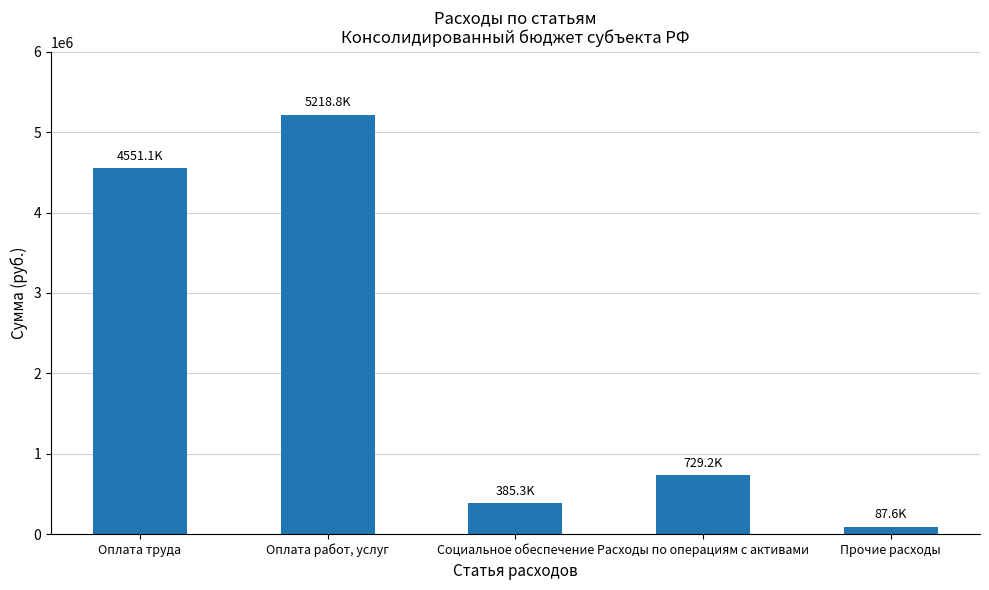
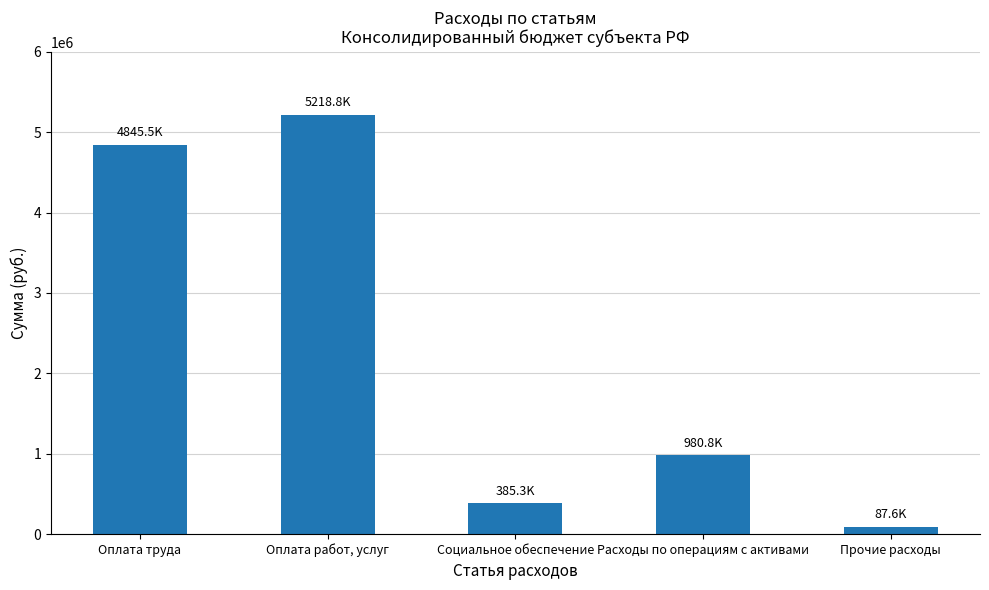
  {
-   "Оплата труда": "4551.1K",
+   "Оплата труда": "4845.5K",
    "Оплата работ, услуг": "5218.8K",
    "Социальное обеспечение": "385.3K",
-   "Расходы по операциям с активами": "729.2K",
+   "Расходы по операциям с активами": "980.8K",
    "Прочие расходы": "87.6K"
  }
